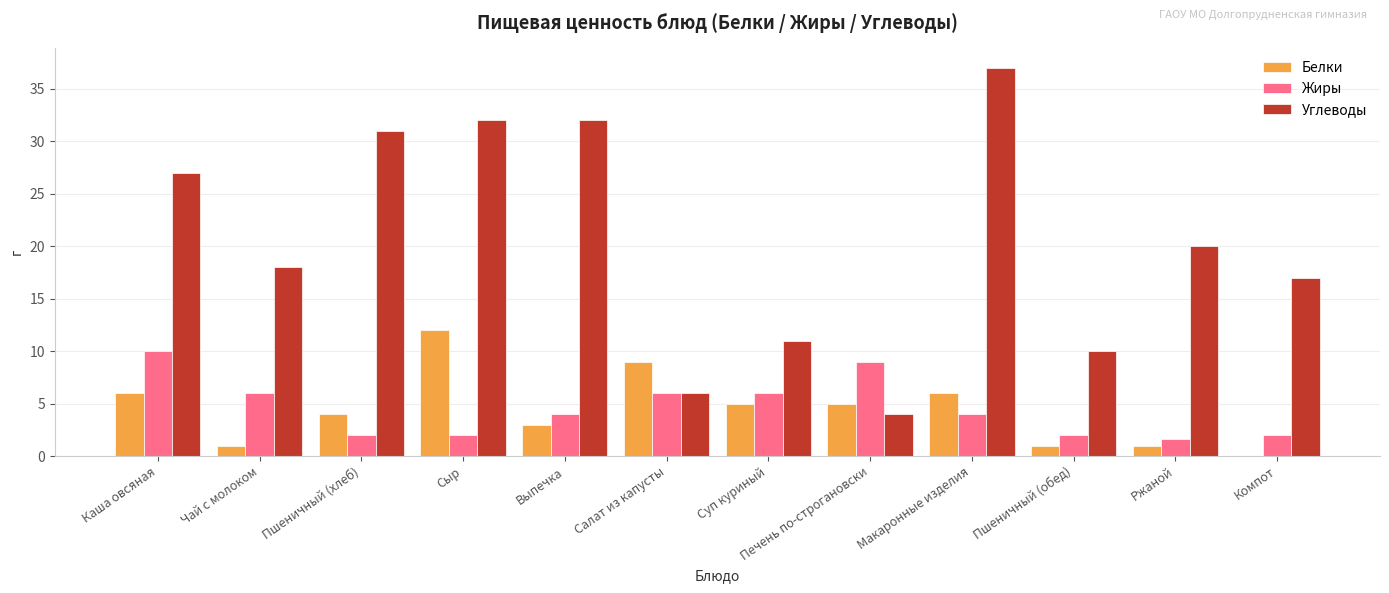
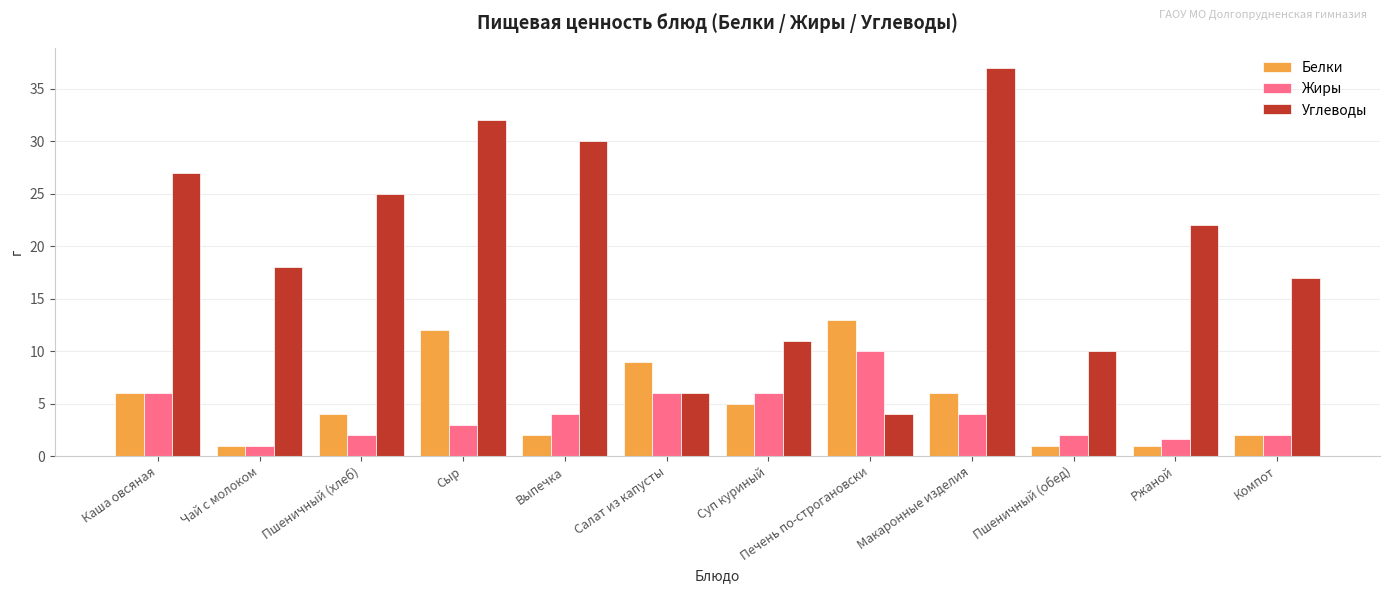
  {
    "Белки": {
      "Каша овсяная": 6,
      "Чай с молоком": 1,
      "Пшеничный (хлеб)": 4,
      "Сыр": 12,
-     "Выпечка": 3,
+     "Выпечка": 2,
      "Салат из капусты": 9,
      "Суп куриный": 5,
-     "Печень по-строгановски": 5,
+     "Печень по-строгановски": 13,
      "Макаронные изделия": 6,
      "Пшеничный (обед)": 1,
      "Ржаной": 1,
-     "Компот": 0
+     "Компот": 2
    },
    "Жиры": {
-     "Каша овсяная": 10,
-     "Чай с молоком": 6,
+     "Каша овсяная": 6,
+     "Чай с молоком": 1,
      "Пшеничный (хлеб)": 2,
-     "Сыр": 2,
+     "Сыр": 3,
      "Выпечка": 4,
      "Салат из капусты": 6,
      "Суп куриный": 6,
-     "Печень по-строгановски": 9,
+     "Печень по-строгановски": 10,
      "Макаронные изделия": 4,
      "Пшеничный (обед)": 2,
      "Ржаной": 1.6,
      "Компот": 2
    },
    "Углеводы": {
      "Каша овсяная": 27,
      "Чай с молоком": 18,
-     "Пшеничный (хлеб)": 31,
+     "Пшеничный (хлеб)": 25,
      "Сыр": 32,
-     "Выпечка": 32,
+     "Выпечка": 30,
      "Салат из капусты": 6,
      "Суп куриный": 11,
      "Печень по-строгановски": 4,
      "Макаронные изделия": 37,
      "Пшеничный (обед)": 10,
-     "Ржаной": 20,
+     "Ржаной": 22,
      "Компот": 17
    }
  }
